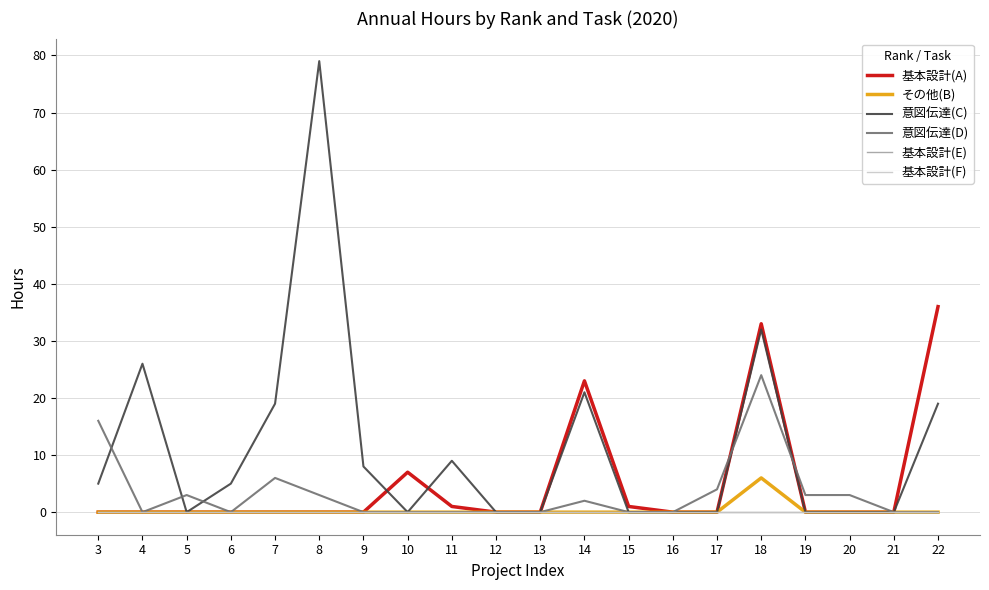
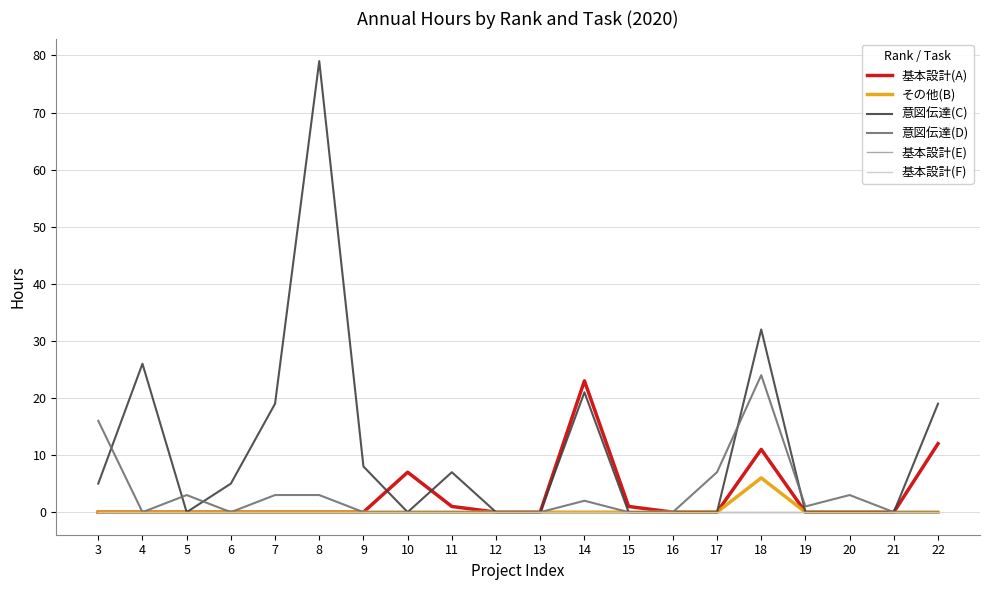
  {
    "基本設計(A)": {
      "10": 7,
      "11": 1,
      "14": 23,
      "15": 1,
-     "18": 33,
-     "22": 36
+     "18": 11,
+     "22": 12
    },
    "その他(B)": {
      "18": 6
    },
    "意図伝達(C)": {
      "3": 5,
      "4": 26,
      "6": 5,
      "7": 19,
      "8": 79,
      "9": 8,
-     "11": 9,
+     "11": 7,
      "14": 21,
      "18": 32,
      "22": 19
    },
    "意図伝達(D)": {
      "3": 16,
      "5": 3,
-     "7": 6,
+     "7": 3,
      "8": 3,
      "14": 2,
-     "17": 4,
+     "17": 7,
      "18": 24,
-     "19": 3,
+     "19": 1,
      "20": 3
    },
    "基本設計(F)": {
      "18": 0
    }
  }
